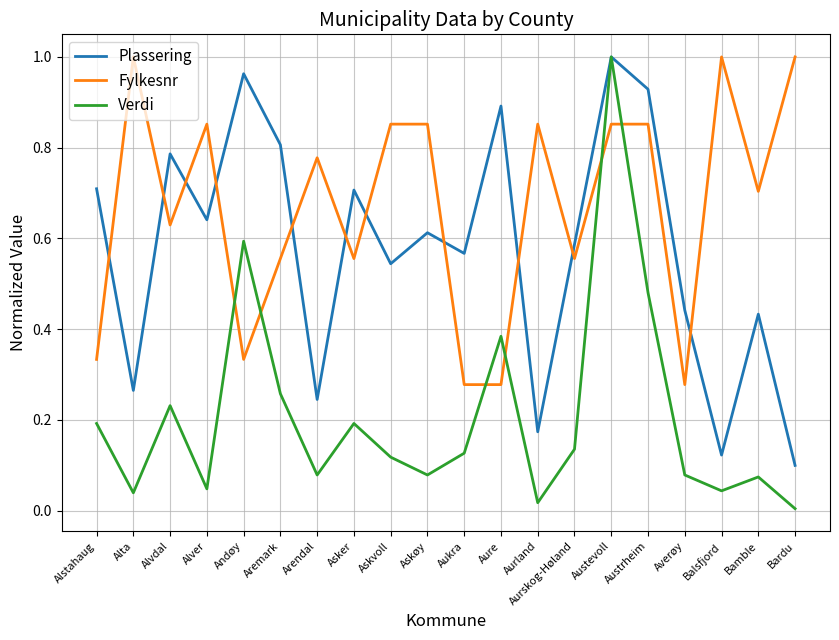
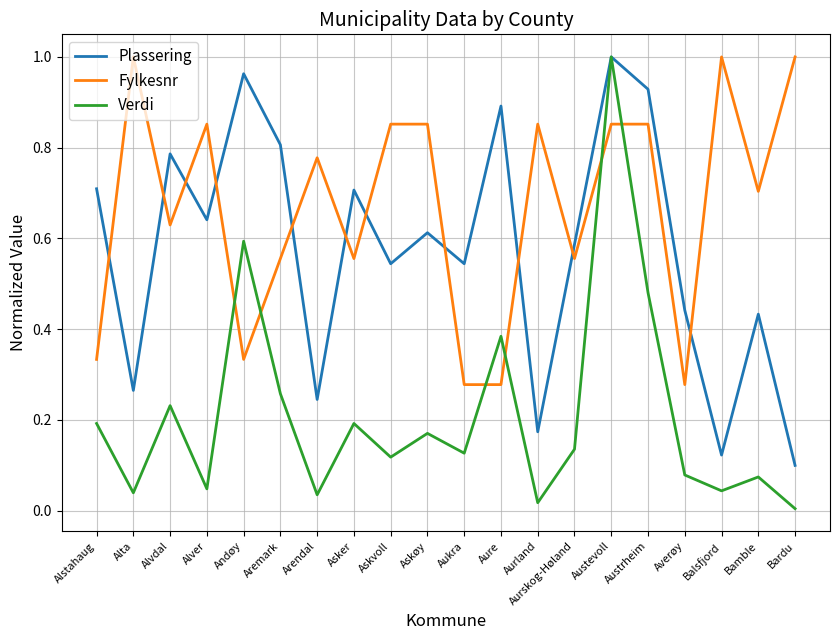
  {
    "Plassering": {
      "Alstahaug": 0.71,
      "Alta": 0.26,
      "Alvdal": 0.79,
      "Alver": 0.64,
      "Andøy": 0.96,
      "Aremark": 0.81,
      "Arendal": 0.25,
      "Asker": 0.71,
      "Askvoll": 0.54,
      "Askøy": 0.61,
-     "Aukra": 0.57,
+     "Aukra": 0.54,
      "Aure": 0.89,
      "Aurland": 0.17,
      "Aurskog-Høland": 0.59,
      "Austrheim": 0.93,
      "Averøy": 0.44,
      "Balsfjord": 0.12,
      "Bamble": 0.43,
      "Bardu": 0.10
    },
    "Fylkesnr": {
      "Alstahaug": 0.33,
      "Alvdal": 0.63,
      "Alver": 0.85,
      "Andøy": 0.33,
      "Aremark": 0.56,
      "Arendal": 0.78,
      "Asker": 0.56,
      "Askvoll": 0.85,
      "Askøy": 0.85,
      "Aukra": 0.28,
      "Aure": 0.28,
      "Aurland": 0.85,
      "Aurskog-Høland": 0.56,
      "Austevoll": 0.85,
      "Austrheim": 0.85,
      "Averøy": 0.28,
      "Balsfjord": 1.00,
      "Bamble": 0.70,
      "Bardu": 1.00
    },
    "Verdi": {
      "Alstahaug": 0.19,
      "Alta": 0.04,
      "Alvdal": 0.23,
      "Alver": 0.05,
      "Andøy": 0.59,
      "Aremark": 0.26,
-     "Arendal": 0.08,
+     "Arendal": 0.03,
      "Asker": 0.19,
      "Askvoll": 0.12,
-     "Askøy": 0.08,
+     "Askøy": 0.17,
      "Aukra": 0.13,
      "Aure": 0.38,
      "Aurland": 0.02,
      "Aurskog-Høland": 0.14,
      "Austrheim": 0.48,
      "Averøy": 0.08,
      "Balsfjord": 0.04,
      "Bamble": 0.07,
      "Bardu": 0.00
    }
  }
